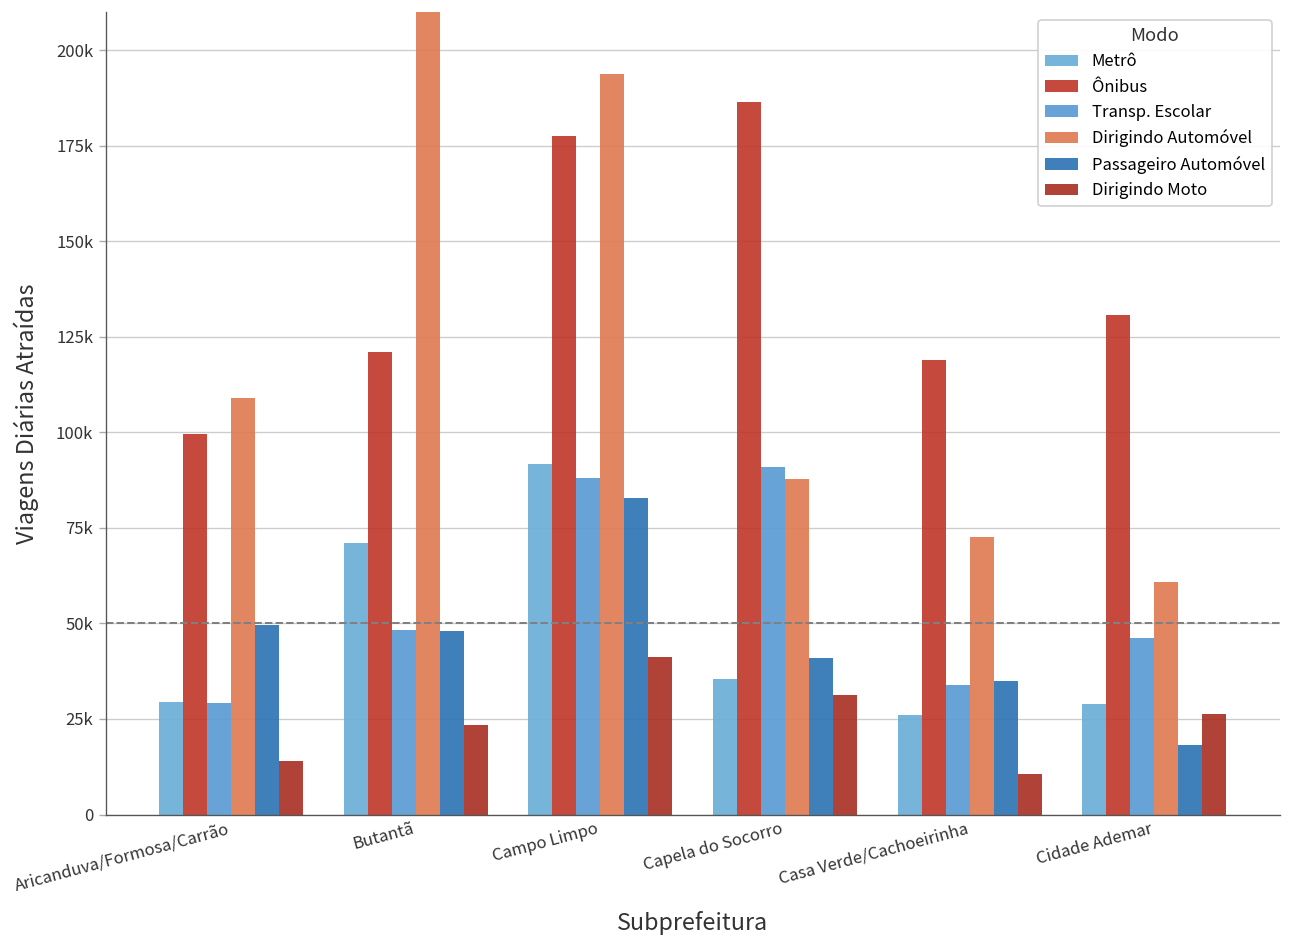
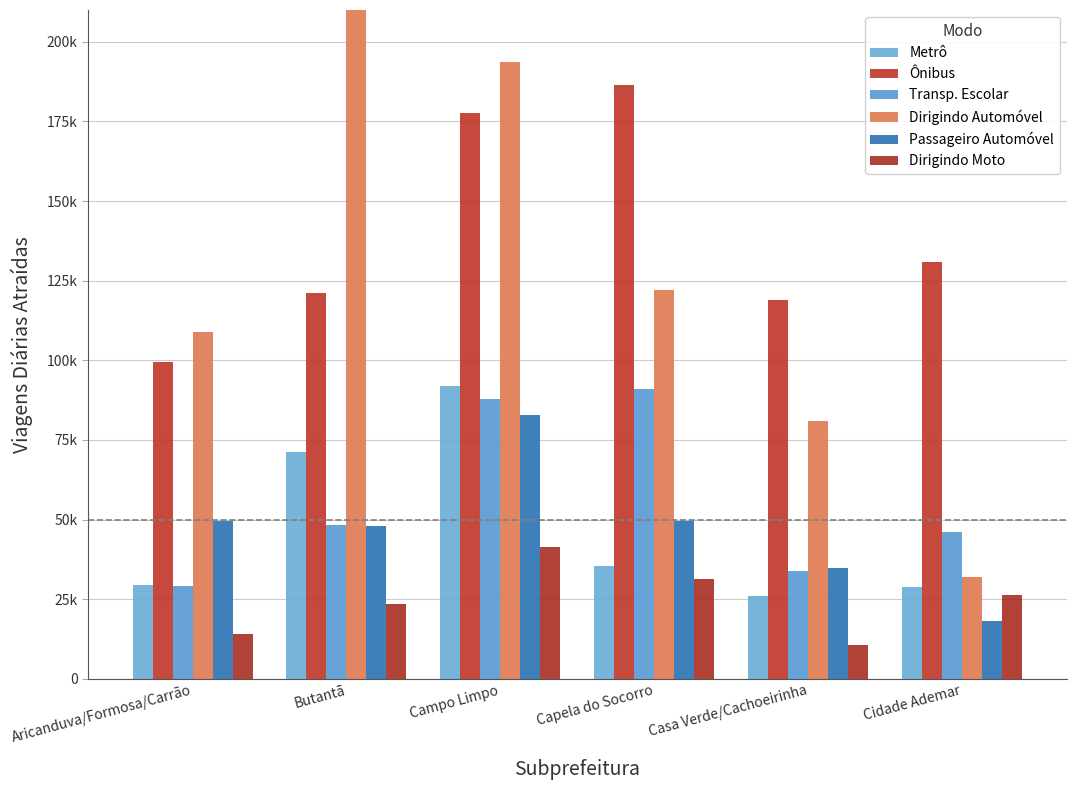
  {
    "Dirigindo Automóvel": {
      "Aricanduva/Formosa/Carrão": 109000,
      "Campo Limpo": 194000,
-     "Capela do Socorro": 88000,
-     "Casa Verde/Cachoeirinha": 73000,
-     "Cidade Ademar": 61000
+     "Capela do Socorro": 122000,
+     "Casa Verde/Cachoeirinha": 81000,
+     "Cidade Ademar": 32000
    },
    "Passageiro Automóvel": {
      "Aricanduva/Formosa/Carrão": 50000,
      "Butantã": 48000,
      "Campo Limpo": 83000,
-     "Capela do Socorro": 41000,
+     "Capela do Socorro": 49000,
      "Casa Verde/Cachoeirinha": 35000,
      "Cidade Ademar": 18000
    }
  }
